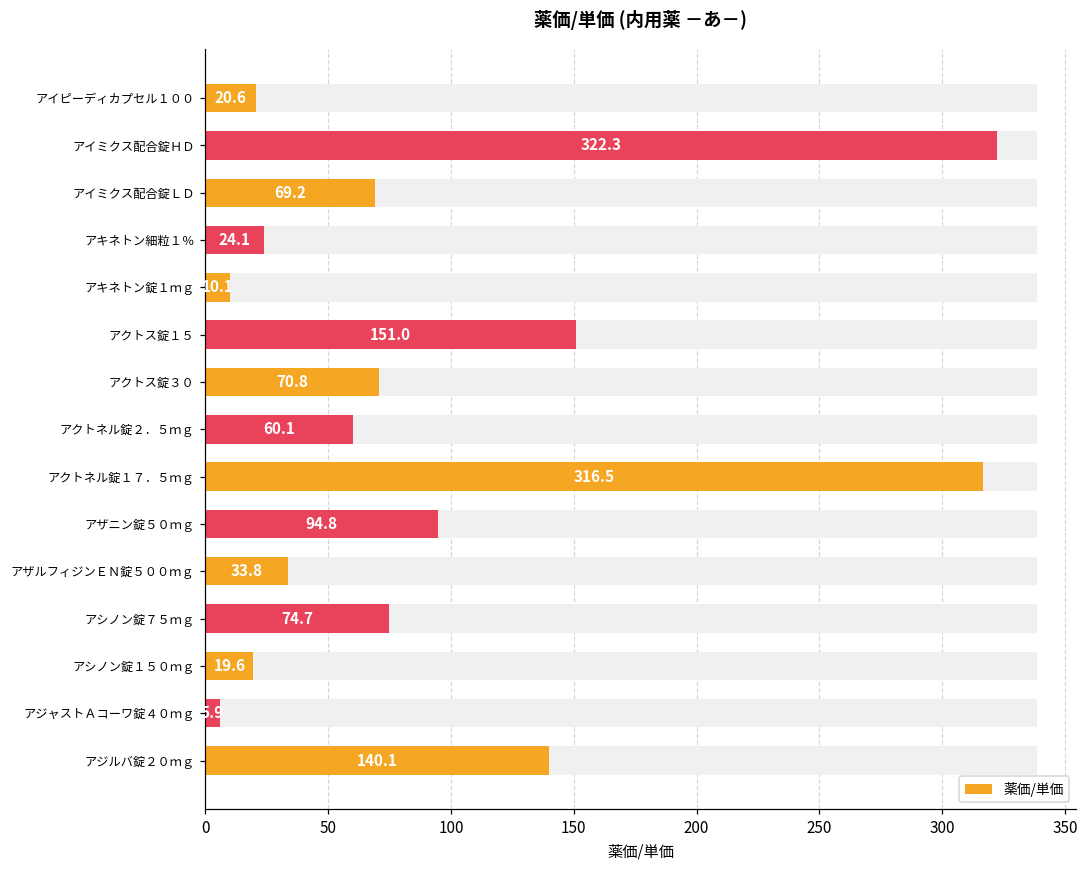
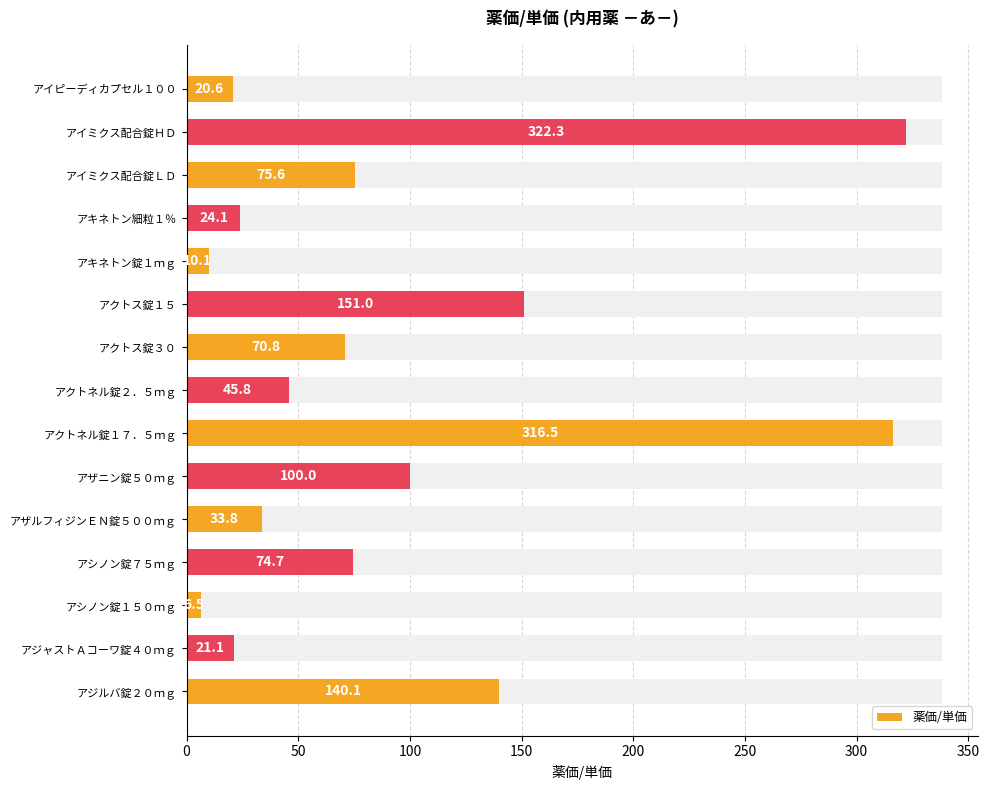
  {
    "薬価/単価": {
-     "アイミクス配合錠ＬＤ": 69.2,
-     "アクトネル錠２．５ｍｇ": 60.1,
-     "アザニン錠５０ｍｇ": 94.8,
-     "アシノン錠１５０ｍｇ": 19.6,
-     "アジャストＡコーワ錠４０ｍｇ": 5.9
+     "アイミクス配合錠ＬＤ": 75.6,
+     "アクトネル錠２．５ｍｇ": 45.8,
+     "アザニン錠５０ｍｇ": 100.0,
+     "アシノン錠１５０ｍｇ": 6.5,
+     "アジャストＡコーワ錠４０ｍｇ": 21.1
    }
  }
